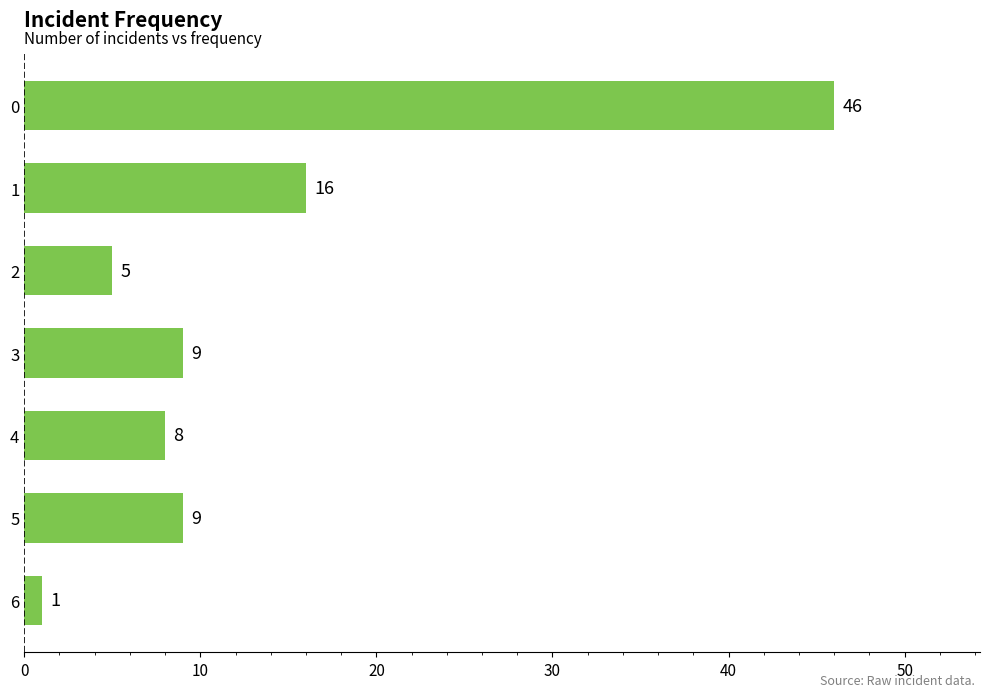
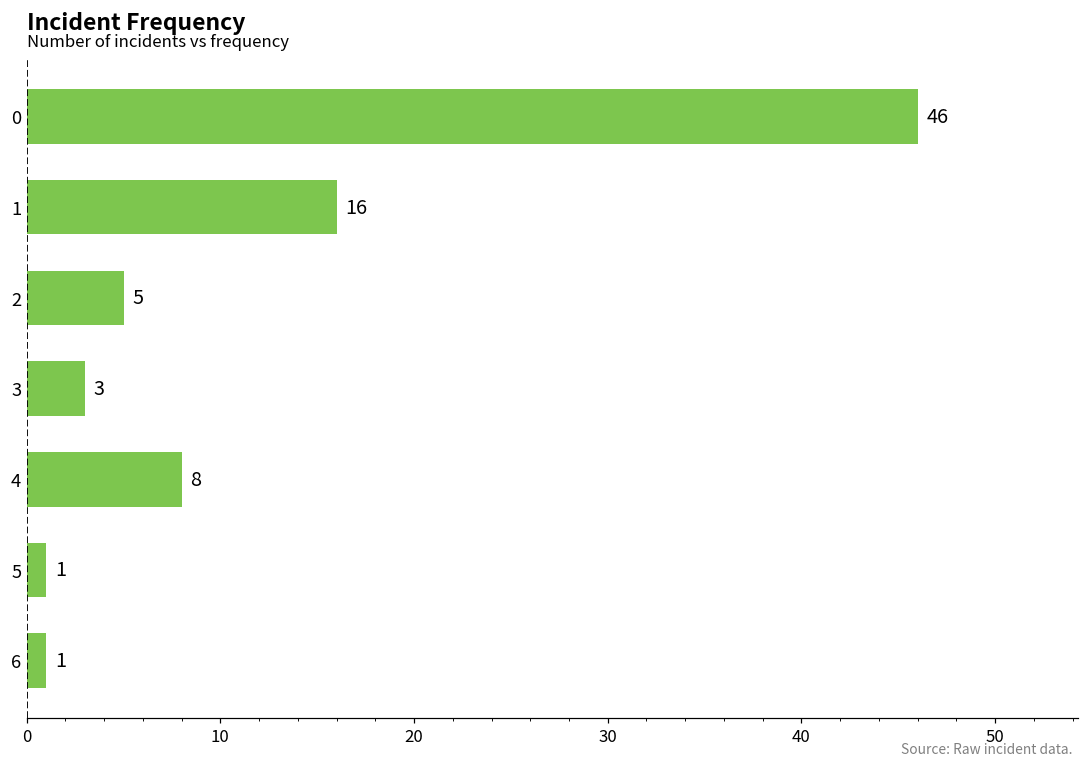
  {
    "0": 46,
    "1": 16,
    "2": 5,
-   "3": 9,
+   "3": 3,
    "4": 8,
-   "5": 9,
+   "5": 1,
    "6": 1
  }
